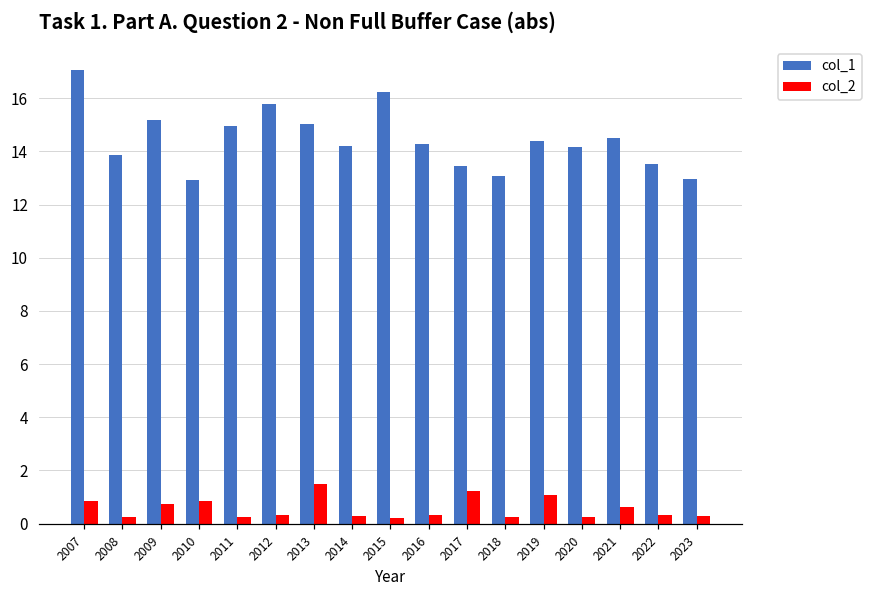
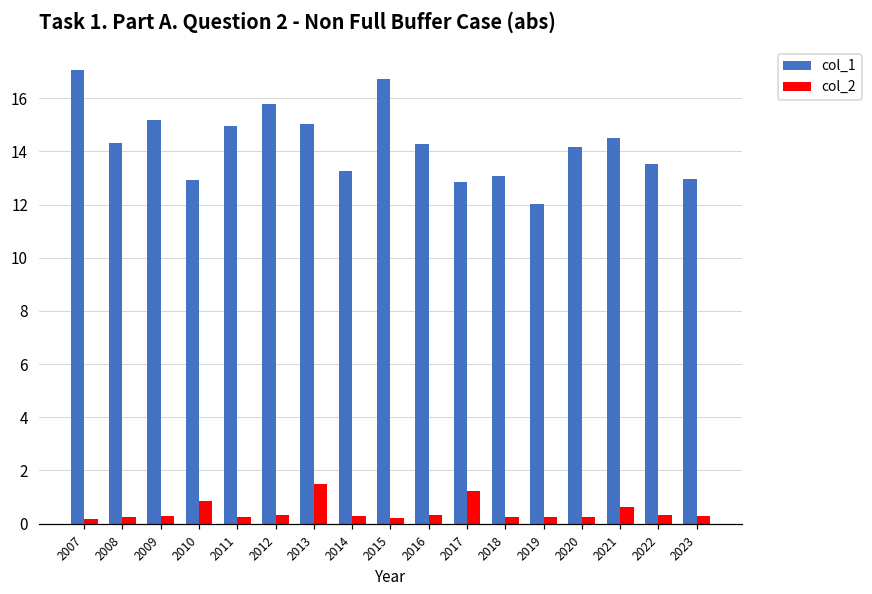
  {
    "col_1": {
      "2007": 17.1,
-     "2008": 13.9,
+     "2008": 14.3,
      "2009": 15.2,
      "2010": 12.9,
      "2011": 15.0,
      "2012": 15.8,
      "2013": 15.0,
-     "2014": 14.2,
-     "2015": 16.2,
+     "2014": 13.3,
+     "2015": 16.7,
      "2016": 14.3,
-     "2017": 13.4,
+     "2017": 12.9,
      "2018": 13.1,
-     "2019": 14.4,
+     "2019": 12.0,
      "2020": 14.2,
      "2021": 14.5,
      "2022": 13.5,
      "2023": 13.0
    },
    "col_2": {
-     "2007": 0.8,
+     "2007": 0.2,
      "2008": 0.2,
-     "2009": 0.7,
+     "2009": 0.3,
      "2010": 0.9,
      "2011": 0.2,
      "2012": 0.3,
      "2013": 1.5,
      "2014": 0.3,
      "2015": 0.2,
      "2016": 0.3,
      "2017": 1.2,
      "2018": 0.2,
-     "2019": 1.1,
+     "2019": 0.2,
      "2020": 0.3,
      "2021": 0.6,
      "2022": 0.3,
      "2023": 0.3
    }
  }
